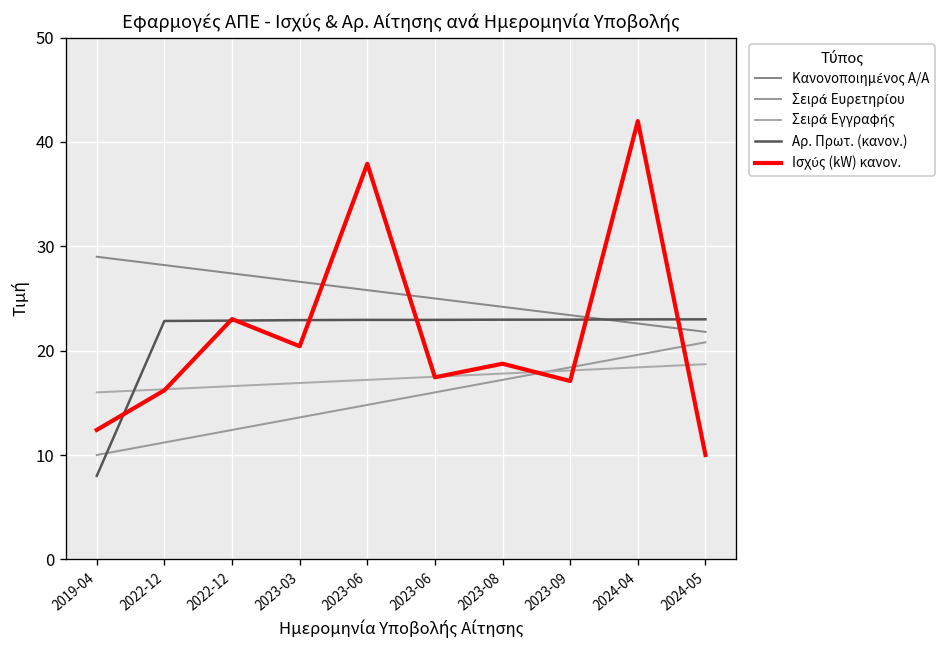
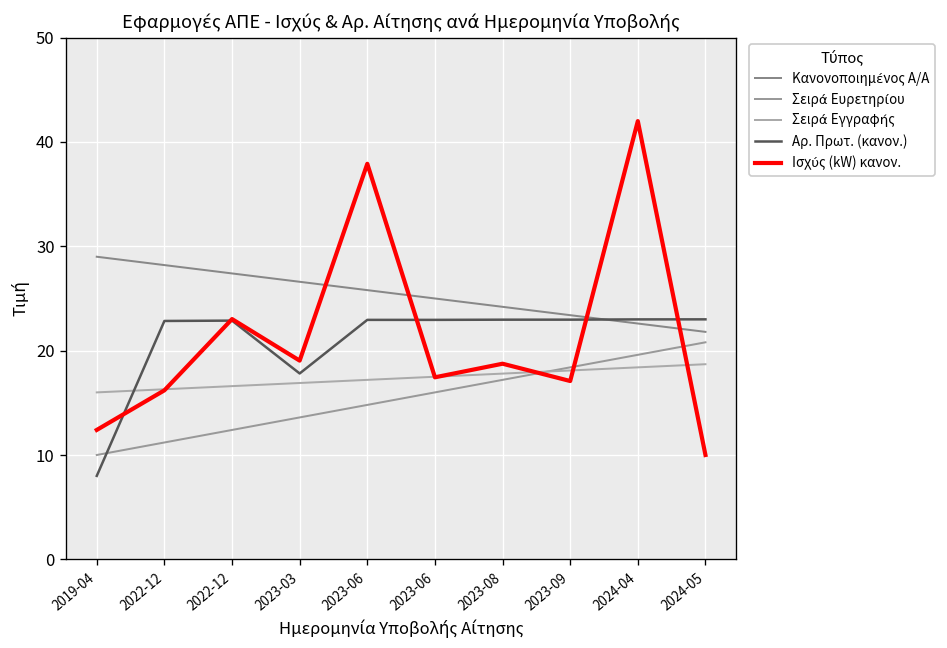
  {
    "Αρ. Πρωτ. (κανον.)": {
      "2019-04": 8,
-     "2023-03": 23,
+     "2023-03": 18,
      "2023-08": 23,
      "2023-09": 23,
      "2024-04": 23,
      "2024-05": 23
    },
    "Ισχύς (kW) κανον.": {
      "2019-04": 12,
-     "2023-03": 20,
+     "2023-03": 19,
      "2023-08": 19,
      "2023-09": 17,
      "2024-04": 42,
      "2024-05": 10
    }
  }
